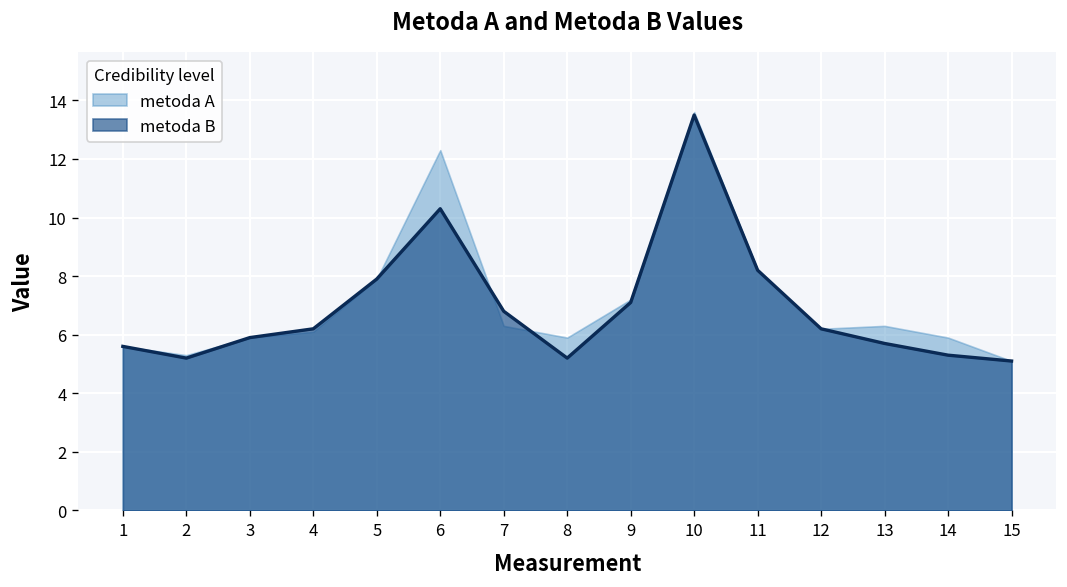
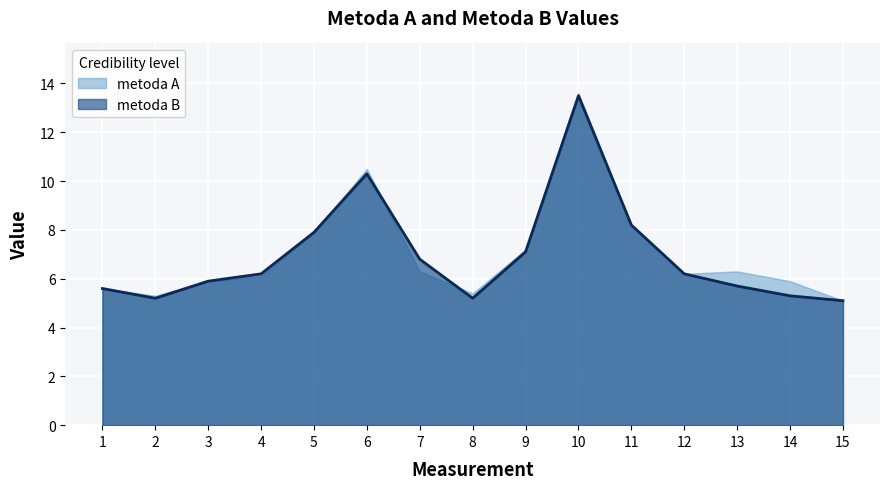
  {
    "metoda A": {
-     "6": 12.3,
+     "6": 10.5,
      "7": 6.3,
-     "8": 5.9,
+     "8": 5.4,
      "13": 6.3,
      "14": 5.9
    },
    "metoda B": {
      "6": 10.3,
      "7": 6.8,
      "8": 5.2,
      "13": 5.7,
      "14": 5.3
    }
  }
